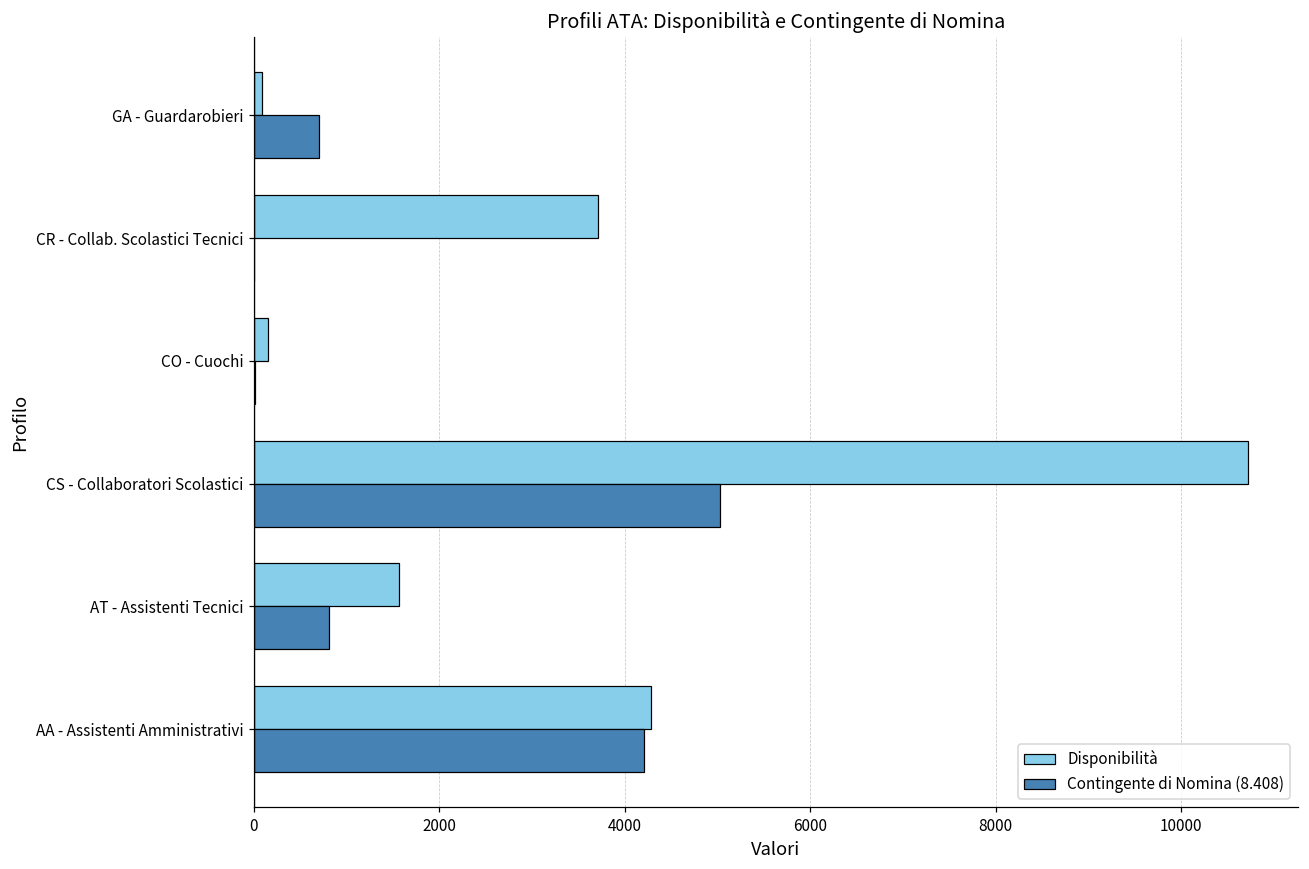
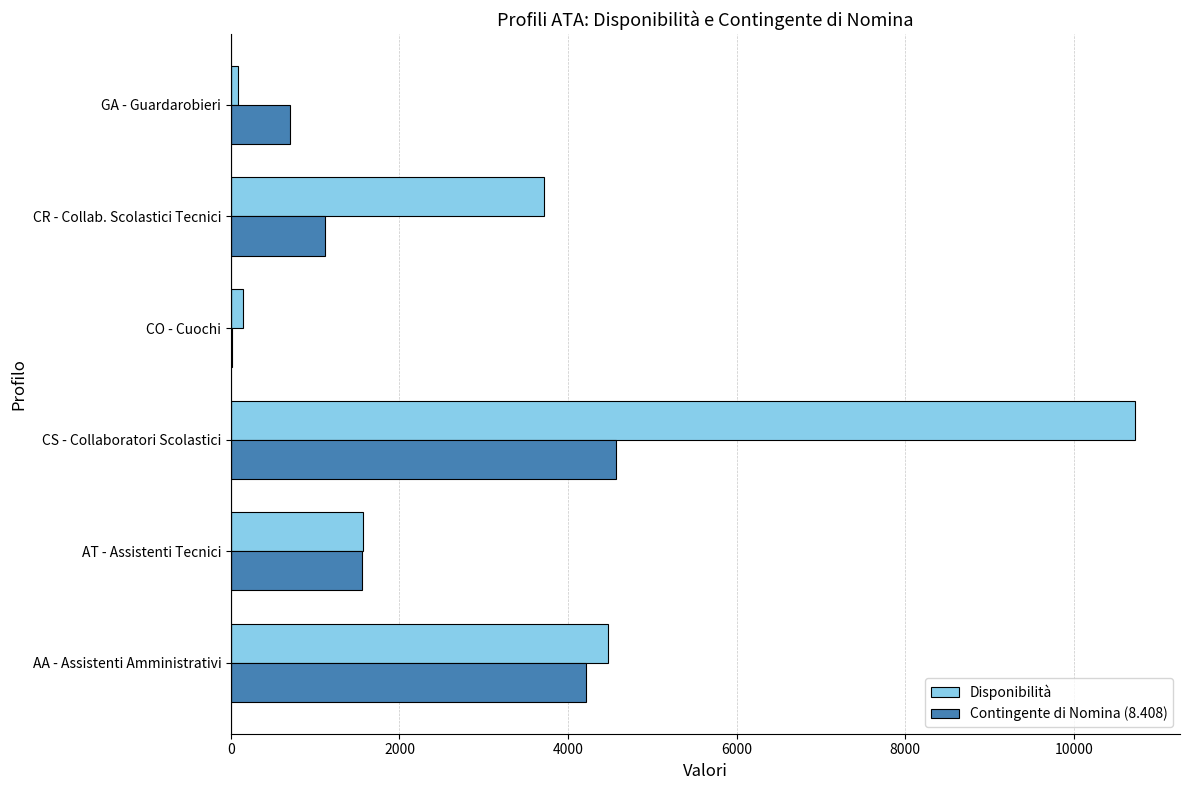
  {
    "Disponibilità": {
      "GA - Guardarobieri": 100,
      "CR - Collab. Scolastici Tecnici": 3700,
      "CO - Cuochi": 100,
      "CS - Collaboratori Scolastici": 10700,
      "AT - Assistenti Tecnici": 1600,
-     "AA - Assistenti Amministrativi": 4300
+     "AA - Assistenti Amministrativi": 4500
    },
    "Contingente di Nomina (8.408)": {
      "GA - Guardarobieri": 700,
-     "CR - Collab. Scolastici Tecnici": 0,
-     "CS - Collaboratori Scolastici": 5000,
-     "AT - Assistenti Tecnici": 800,
+     "CR - Collab. Scolastici Tecnici": 1100,
+     "CS - Collaboratori Scolastici": 4600,
+     "AT - Assistenti Tecnici": 1600,
      "AA - Assistenti Amministrativi": 4200
    }
  }
